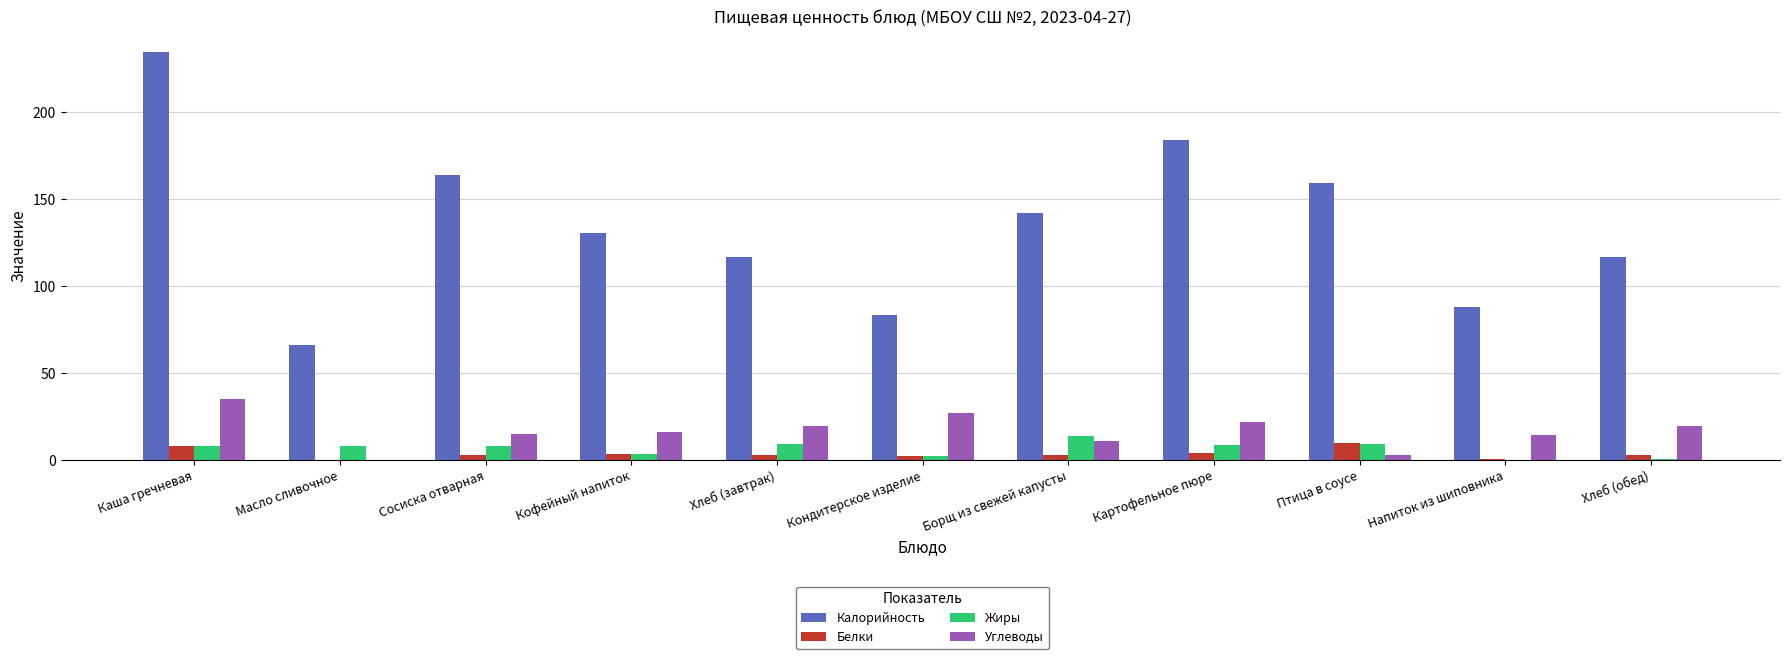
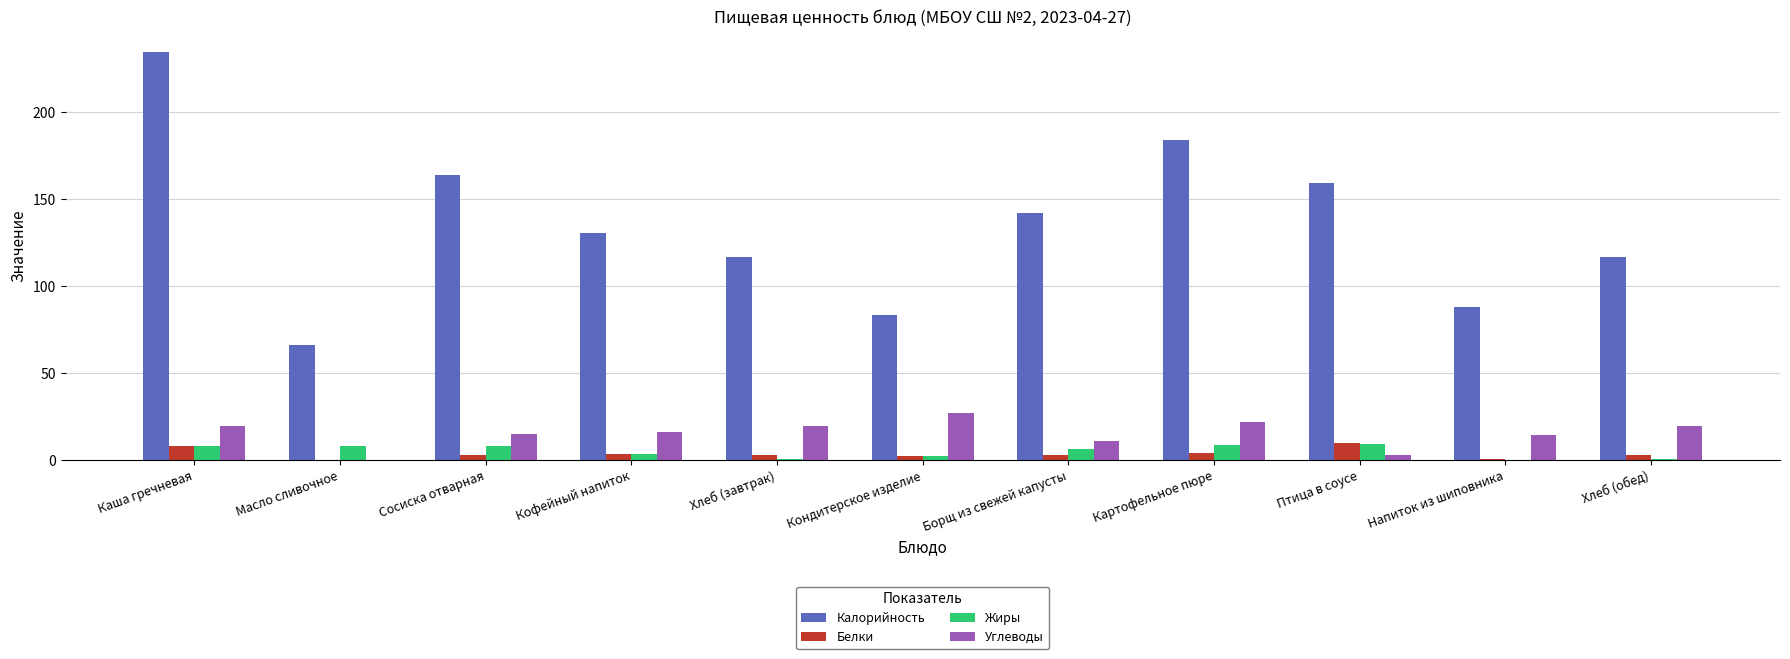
  {
    "Калорийность": {
      "Каша гречневая": 235,
      "Масло сливочное": 66,
      "Сосиска отварная": 164,
      "Кофейный напиток": 131,
      "Хлеб (завтрак)": 117,
      "Кондитерское изделие": 83,
      "Борщ из свежей капусты": 142,
      "Картофельное пюре": 184,
      "Птица в соусе": 159,
      "Напиток из шиповника": 88,
      "Хлеб (обед)": 117
    },
    "Белки": {
      "Каша гречневая": 8,
      "Сосиска отварная": 3,
      "Кофейный напиток": 4,
      "Хлеб (завтрак)": 3,
      "Кондитерское изделие": 2,
      "Борщ из свежей капусты": 3,
      "Картофельное пюре": 4,
      "Птица в соусе": 10,
      "Хлеб (обед)": 3
    },
    "Жиры": {
      "Каша гречневая": 8,
      "Масло сливочное": 8,
      "Сосиска отварная": 8,
      "Кофейный напиток": 3,
-     "Хлеб (завтрак)": 9,
+     "Хлеб (завтрак)": 0,
      "Кондитерское изделие": 2,
-     "Борщ из свежей капусты": 14,
+     "Борщ из свежей капусты": 7,
      "Картофельное пюре": 9,
      "Птица в соусе": 10,
      "Напиток из шиповника": 0
    },
    "Углеводы": {
-     "Каша гречневая": 35,
+     "Каша гречневая": 20,
      "Сосиска отварная": 15,
      "Кофейный напиток": 16,
      "Хлеб (завтрак)": 19,
      "Кондитерское изделие": 27,
      "Борщ из свежей капусты": 11,
      "Картофельное пюре": 22,
      "Птица в соусе": 3,
      "Напиток из шиповника": 15,
      "Хлеб (обед)": 19
    }
  }
